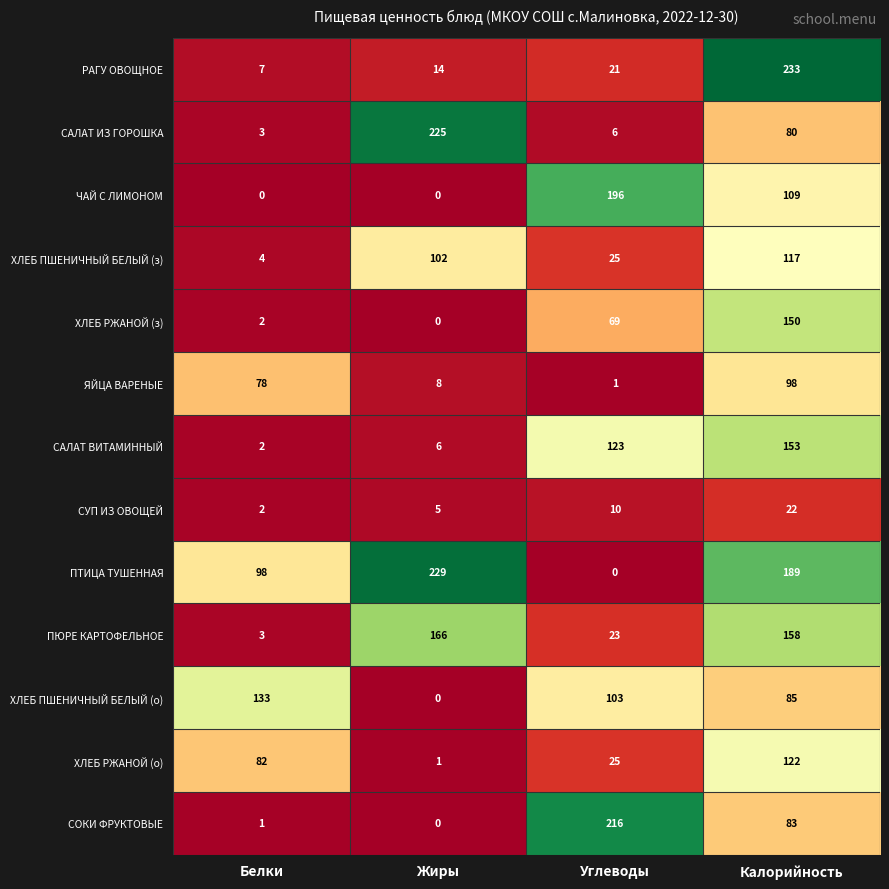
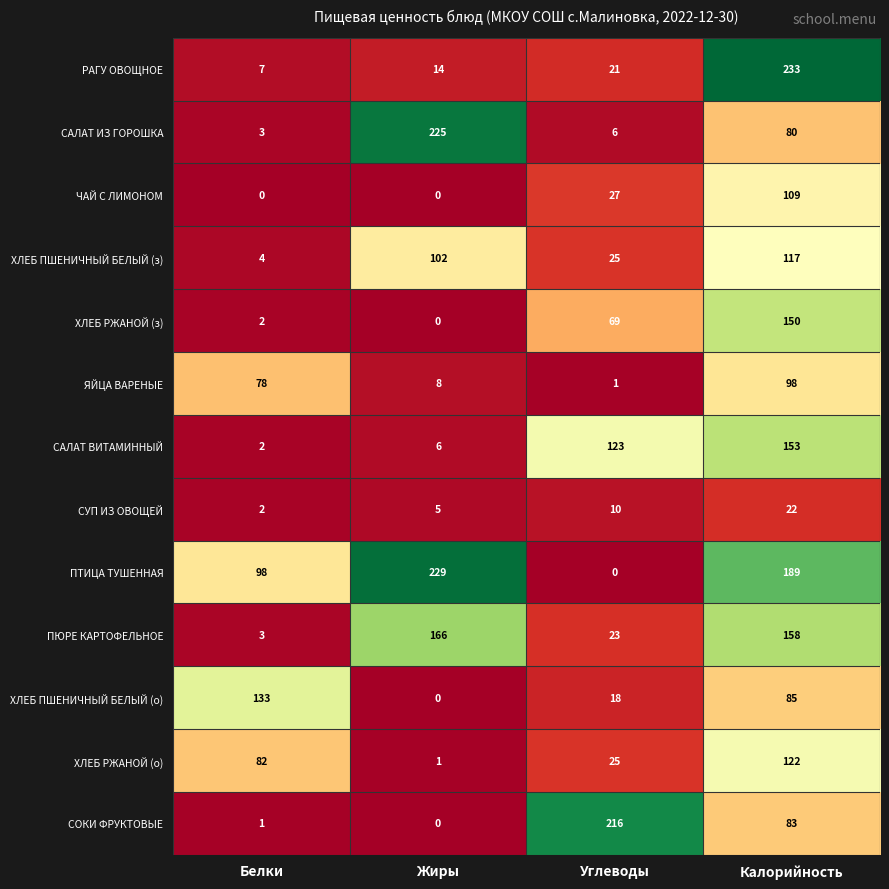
  {
    "РАГУ ОВОЩНОЕ": {
      "Белки": 7,
      "Жиры": 14,
      "Углеводы": 21,
      "Калорийность": 233
    },
    "САЛАТ ИЗ ГОРОШКА": {
      "Белки": 3,
      "Жиры": 225,
      "Углеводы": 6,
      "Калорийность": 80
    },
    "ЧАЙ С ЛИМОНОМ": {
      "Белки": 0,
      "Жиры": 0,
-     "Углеводы": 196,
+     "Углеводы": 27,
      "Калорийность": 109
    },
    "ХЛЕБ ПШЕНИЧНЫЙ БЕЛЫЙ (з)": {
      "Белки": 4,
      "Жиры": 102,
      "Углеводы": 25,
      "Калорийность": 117
    },
    "ХЛЕБ РЖАНОЙ (з)": {
      "Белки": 2,
      "Жиры": 0,
      "Углеводы": 69,
      "Калорийность": 150
    },
    "ЯЙЦА ВАРЕНЫЕ": {
      "Белки": 78,
      "Жиры": 8,
      "Углеводы": 1,
      "Калорийность": 98
    },
    "САЛАТ ВИТАМИННЫЙ": {
      "Белки": 2,
      "Жиры": 6,
      "Углеводы": 123,
      "Калорийность": 153
    },
    "СУП ИЗ ОВОЩЕЙ": {
      "Белки": 2,
      "Жиры": 5,
      "Углеводы": 10,
      "Калорийность": 22
    },
    "ПТИЦА ТУШЕННАЯ": {
      "Белки": 98,
      "Жиры": 229,
      "Углеводы": 0,
      "Калорийность": 189
    },
    "ПЮРЕ КАРТОФЕЛЬНОЕ": {
      "Белки": 3,
      "Жиры": 166,
      "Углеводы": 23,
      "Калорийность": 158
    },
    "ХЛЕБ ПШЕНИЧНЫЙ БЕЛЫЙ (о)": {
      "Белки": 133,
      "Жиры": 0,
-     "Углеводы": 103,
+     "Углеводы": 18,
      "Калорийность": 85
    },
    "ХЛЕБ РЖАНОЙ (о)": {
      "Белки": 82,
      "Жиры": 1,
      "Углеводы": 25,
      "Калорийность": 122
    },
    "СОКИ ФРУКТОВЫЕ": {
      "Белки": 1,
      "Жиры": 0,
      "Углеводы": 216,
      "Калорийность": 83
    }
  }
